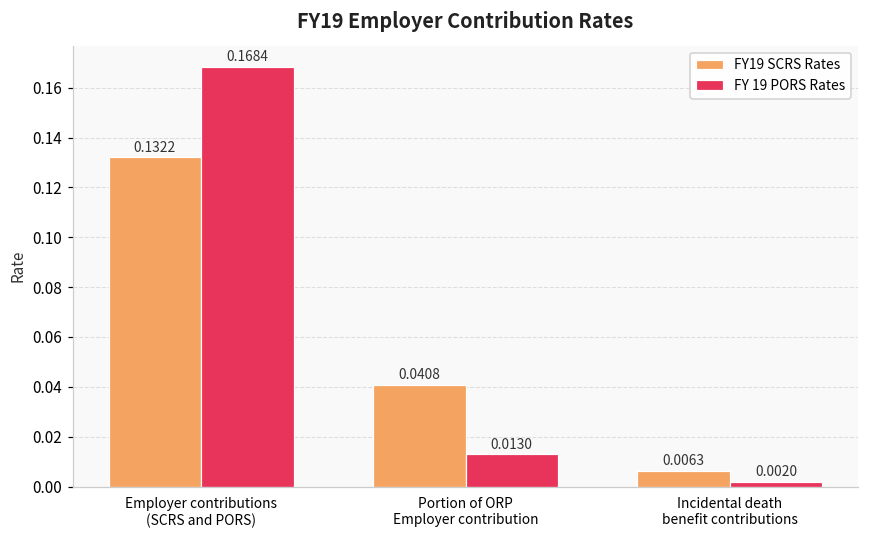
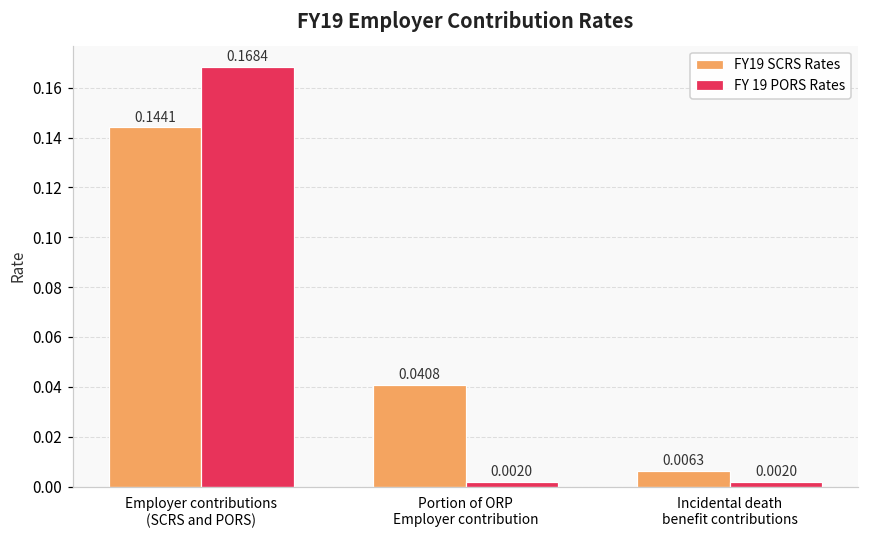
  {
    "FY19 SCRS Rates": {
-     "Employer contributions (SCRS and PORS)": 0.1322,
+     "Employer contributions (SCRS and PORS)": 0.1441,
      "Portion of ORP Employer contribution": 0.0408,
      "Incidental death benefit contributions": 0.0063
    },
    "FY 19 PORS Rates": {
      "Employer contributions (SCRS and PORS)": 0.1684,
-     "Portion of ORP Employer contribution": 0.0130,
+     "Portion of ORP Employer contribution": 0.0020,
      "Incidental death benefit contributions": 0.0020
    }
  }
